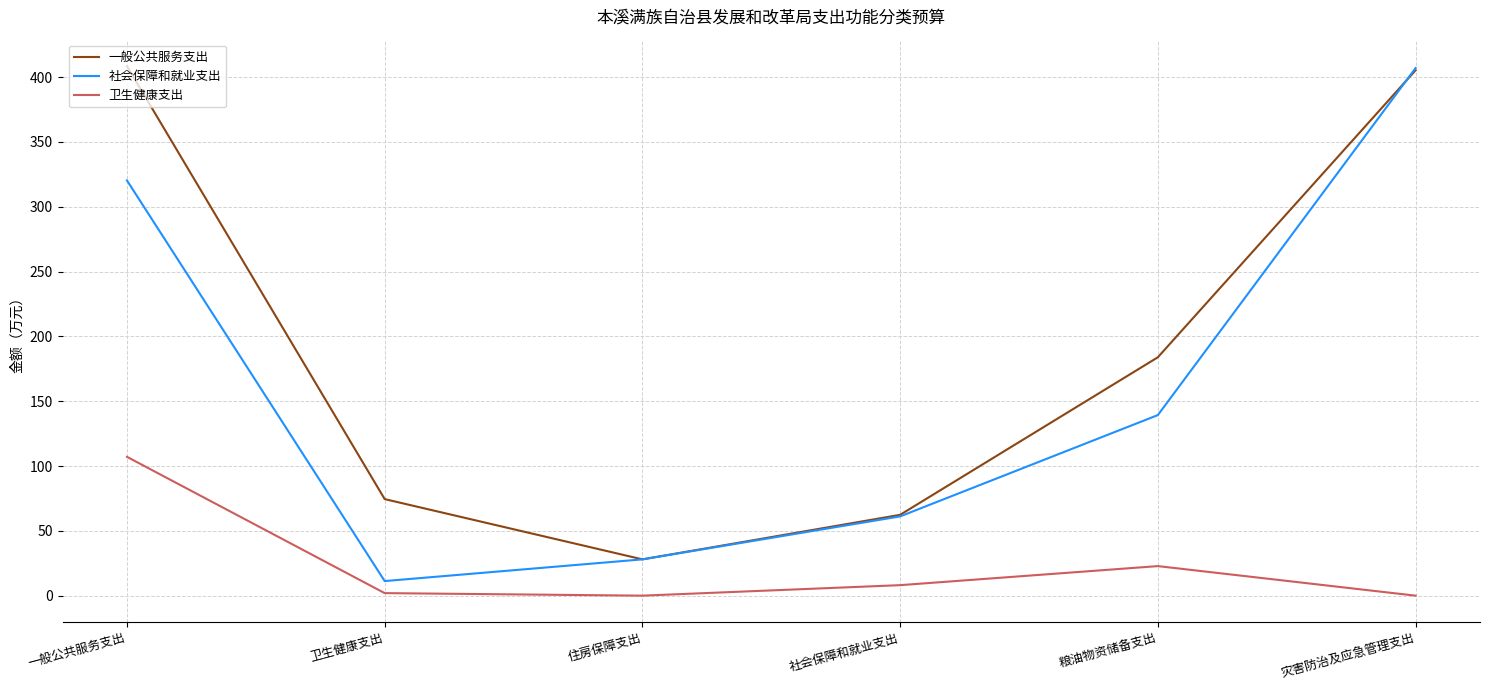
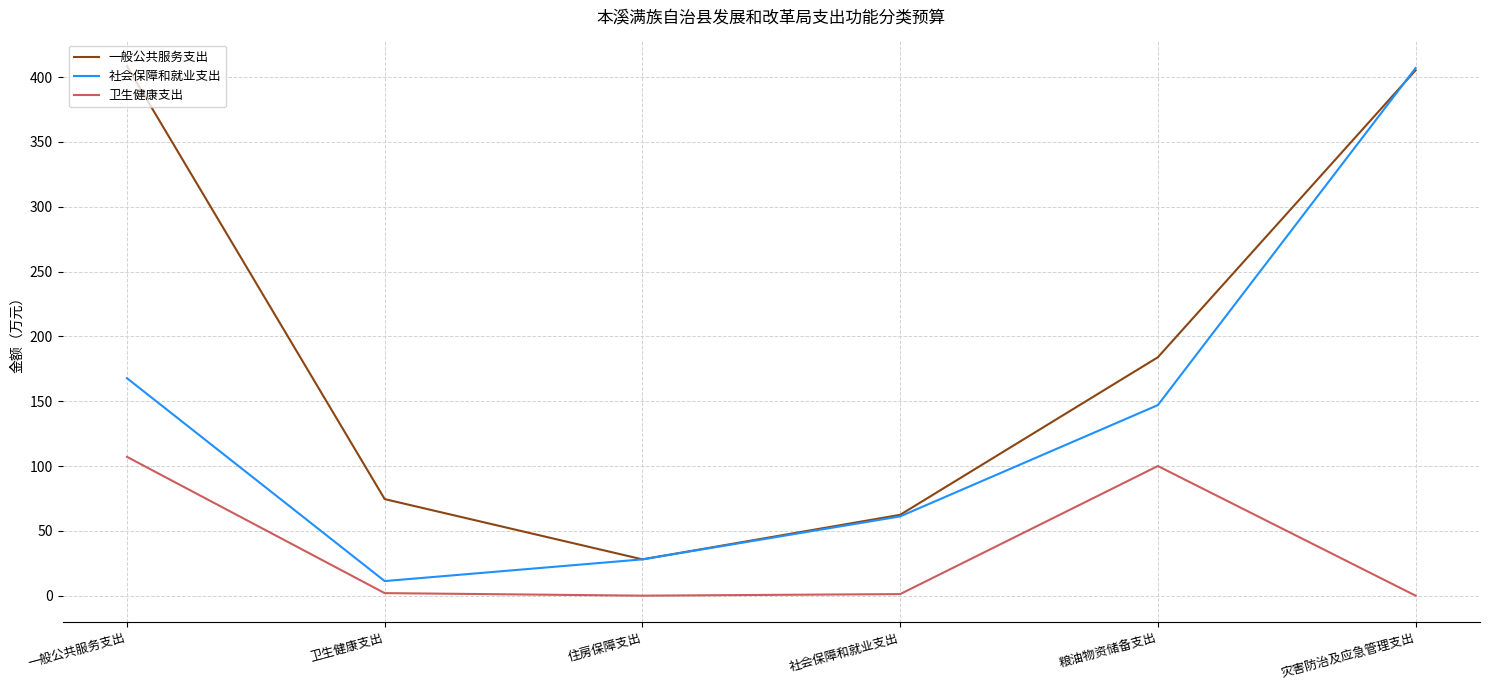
  {
    "一般公共服务支出": {
      "卫生健康支出": 74,
      "粮油物资储备支出": 184
    },
    "社会保障和就业支出": {
-     "一般公共服务支出": 320,
+     "一般公共服务支出": 168,
      "卫生健康支出": 11,
-     "粮油物资储备支出": 139
+     "粮油物资储备支出": 147
    },
    "卫生健康支出": {
      "一般公共服务支出": 107,
      "卫生健康支出": 2,
      "住房保障支出": 0,
-     "社会保障和就业支出": 8,
-     "粮油物资储备支出": 23,
+     "社会保障和就业支出": 1,
+     "粮油物资储备支出": 100,
      "灾害防治及应急管理支出": 0
    }
  }
